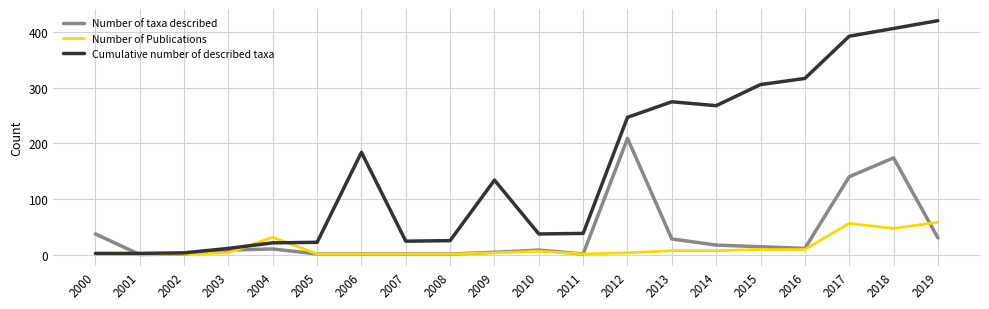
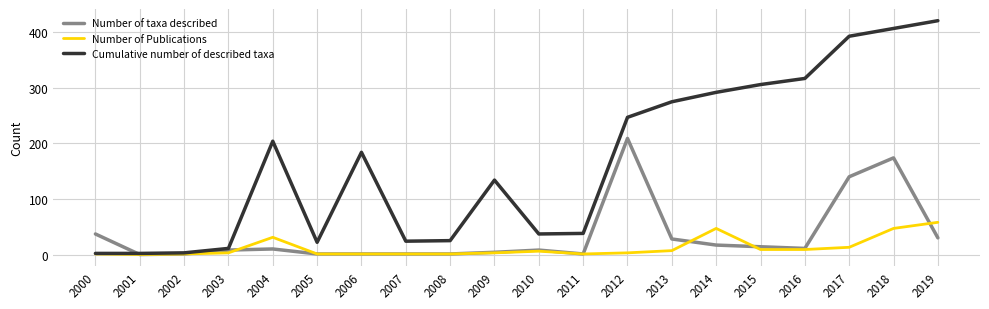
  {
    "Number of taxa described": {
      "2000": 40,
      "2004": 10,
      "2012": 210,
      "2013": 30,
      "2014": 20,
      "2015": 10,
      "2017": 140,
      "2018": 170,
      "2019": 30
    },
    "Number of Publications": {
      "2003": 0,
      "2004": 30,
      "2012": 0,
      "2013": 10,
-     "2014": 10,
+     "2014": 50,
      "2015": 10,
-     "2017": 60,
+     "2017": 10,
      "2018": 50,
      "2019": 60
    },
    "Cumulative number of described taxa": {
-     "2004": 20,
+     "2004": 200,
      "2005": 20,
      "2006": 180,
      "2007": 20,
      "2008": 30,
      "2009": 130,
      "2010": 40,
      "2011": 40,
      "2012": 250,
      "2013": 280,
-     "2014": 270,
+     "2014": 290,
      "2015": 310,
      "2016": 320,
      "2017": 390,
      "2018": 410,
      "2019": 420
    }
  }
